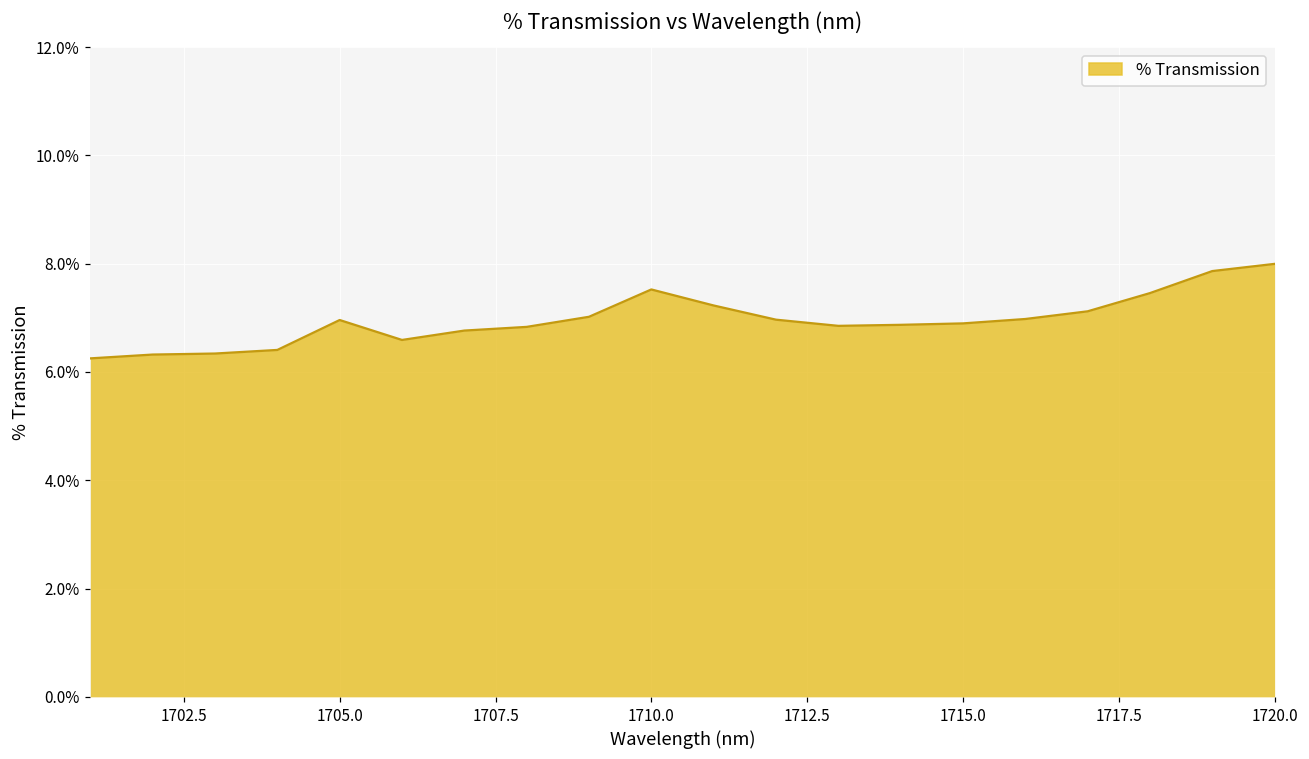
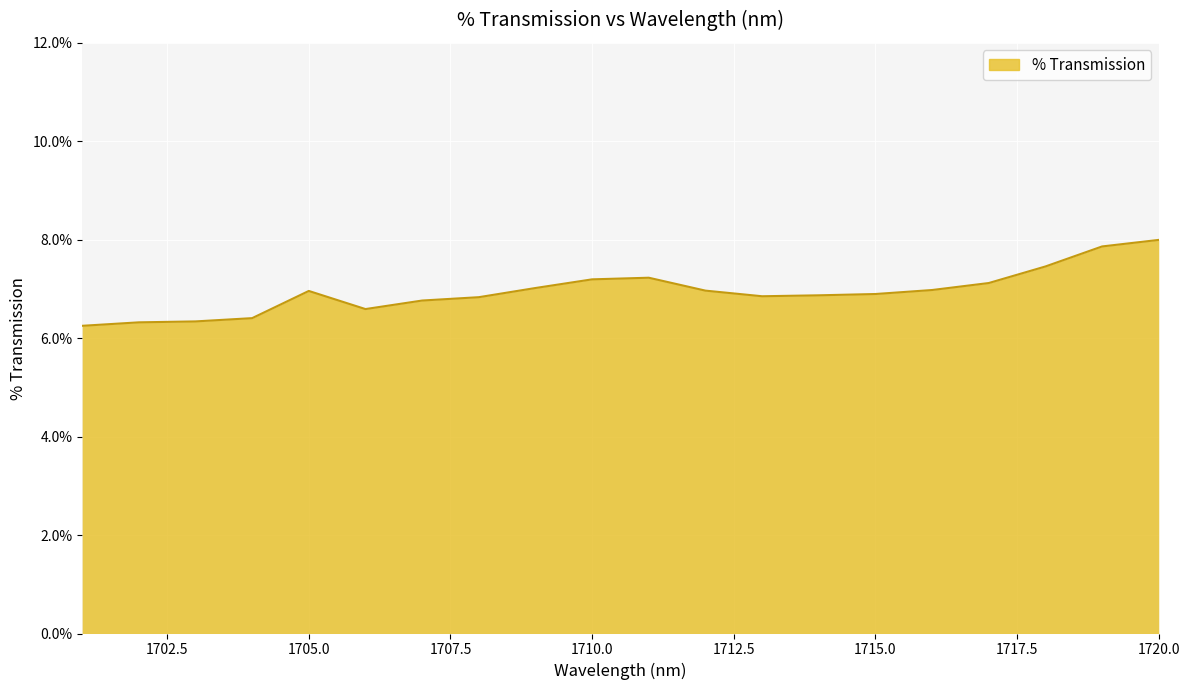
  {
    "1705.0": "7.0%",
-   "1710.0": "7.5%",
+   "1710.0": "7.2%",
    "1715.0": "6.9%",
    "1720.0": "8.0%"
  }
